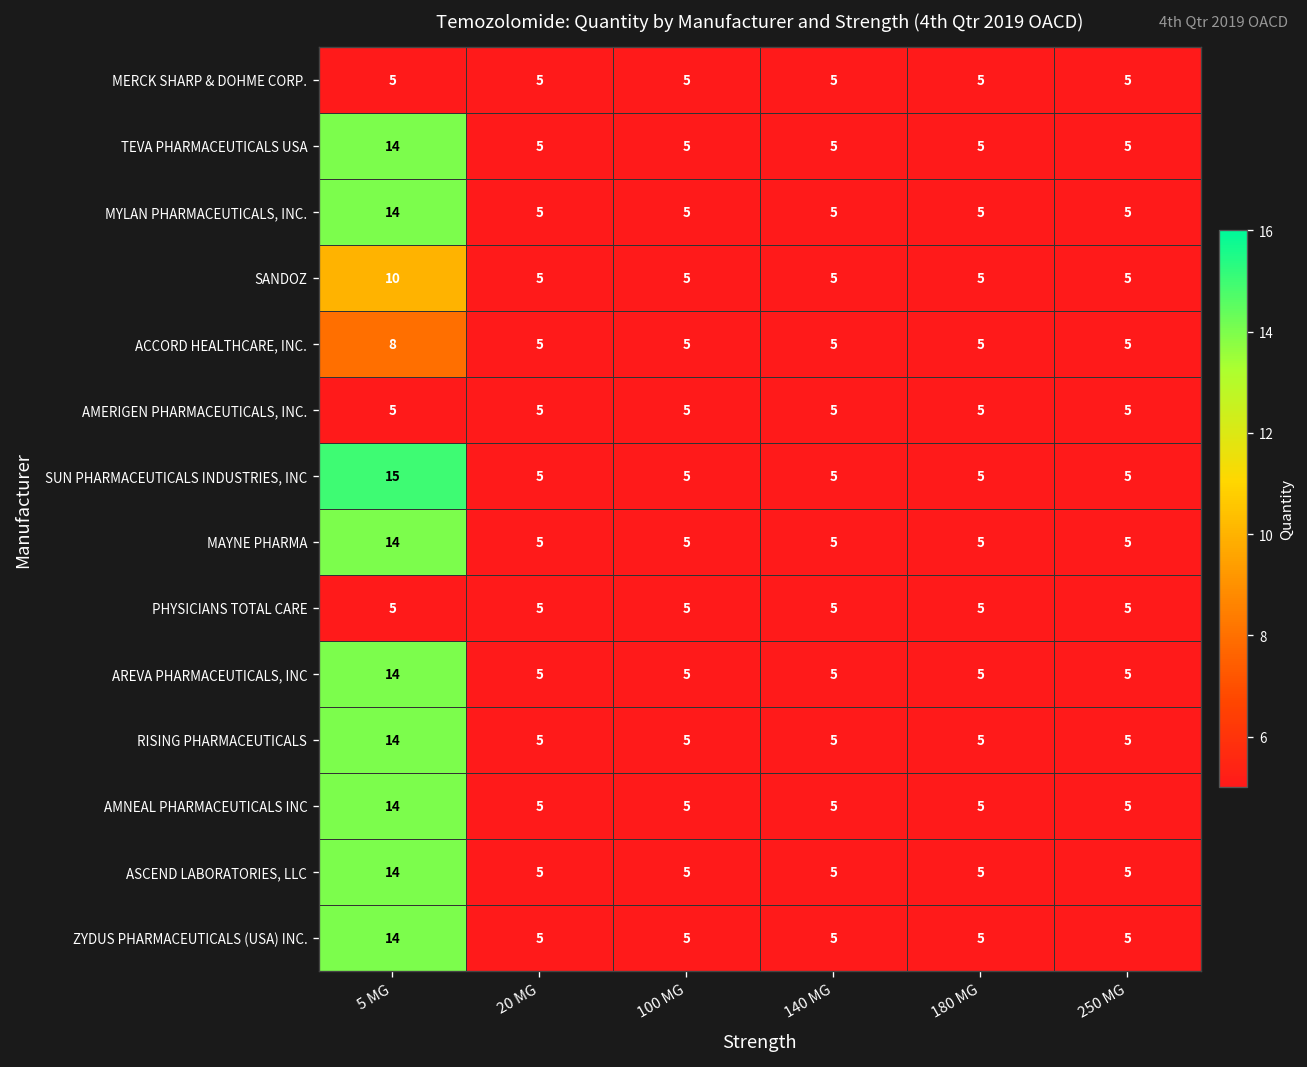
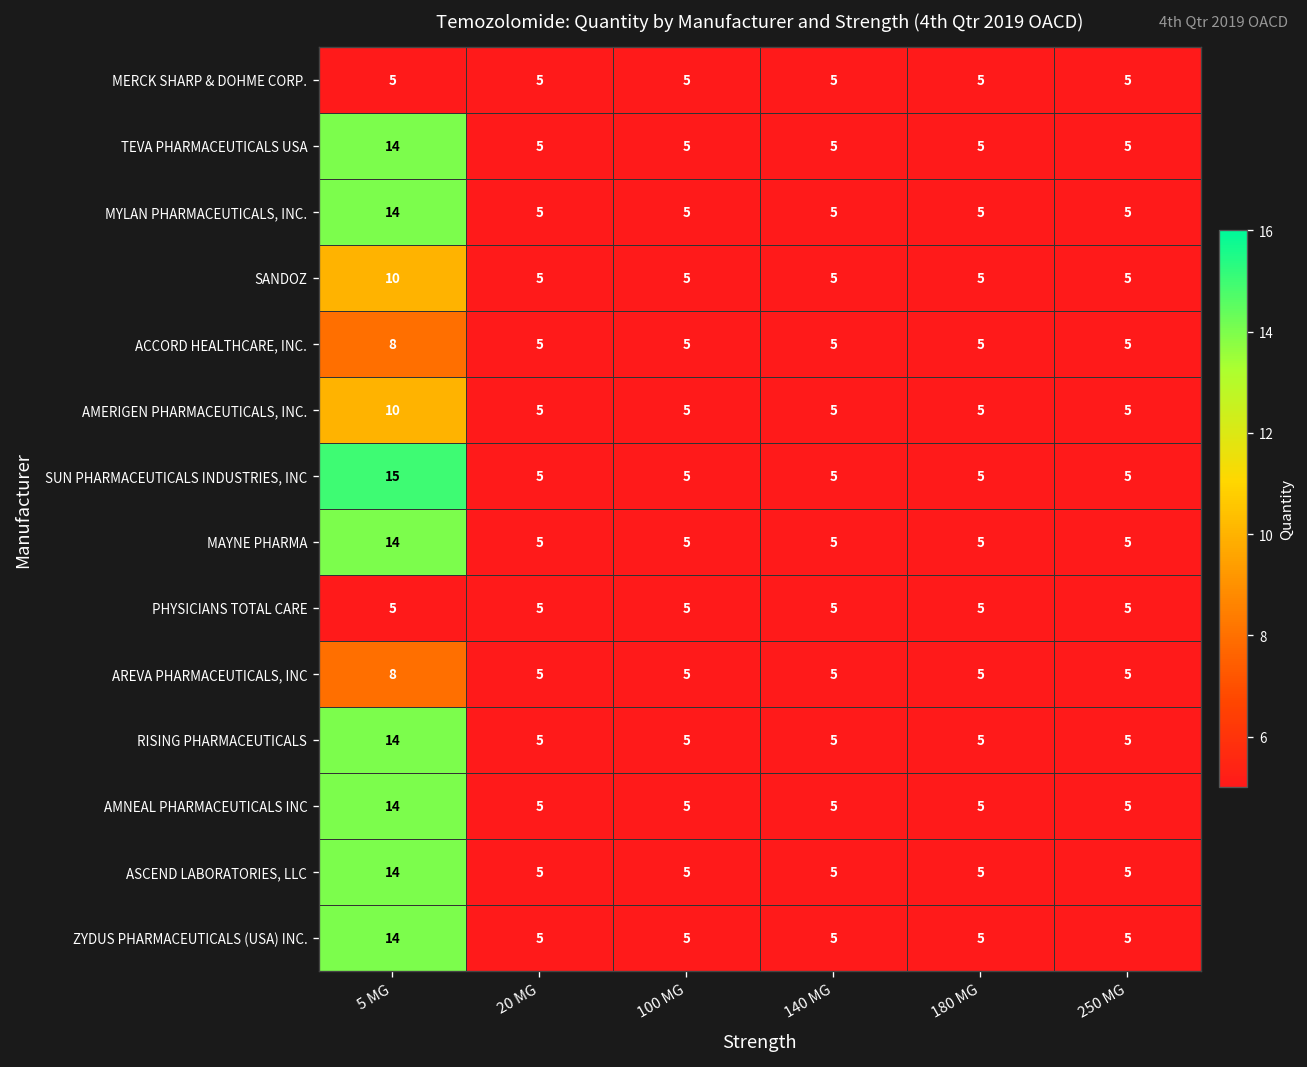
  {
    "MERCK SHARP & DOHME CORP.": {
      "5 MG": 5,
      "20 MG": 5,
      "100 MG": 5,
      "140 MG": 5,
      "180 MG": 5,
      "250 MG": 5
    },
    "TEVA PHARMACEUTICALS USA": {
      "5 MG": 14,
      "20 MG": 5,
      "100 MG": 5,
      "140 MG": 5,
      "180 MG": 5,
      "250 MG": 5
    },
    "MYLAN PHARMACEUTICALS, INC.": {
      "5 MG": 14,
      "20 MG": 5,
      "100 MG": 5,
      "140 MG": 5,
      "180 MG": 5,
      "250 MG": 5
    },
    "SANDOZ": {
      "5 MG": 10,
      "20 MG": 5,
      "100 MG": 5,
      "140 MG": 5,
      "180 MG": 5,
      "250 MG": 5
    },
    "ACCORD HEALTHCARE, INC.": {
      "5 MG": 8,
      "20 MG": 5,
      "100 MG": 5,
      "140 MG": 5,
      "180 MG": 5,
      "250 MG": 5
    },
    "AMERIGEN PHARMACEUTICALS, INC.": {
-     "5 MG": 5,
+     "5 MG": 10,
      "20 MG": 5,
      "100 MG": 5,
      "140 MG": 5,
      "180 MG": 5,
      "250 MG": 5
    },
    "SUN PHARMACEUTICALS INDUSTRIES, INC": {
      "5 MG": 15,
      "20 MG": 5,
      "100 MG": 5,
      "140 MG": 5,
      "180 MG": 5,
      "250 MG": 5
    },
    "MAYNE PHARMA": {
      "5 MG": 14,
      "20 MG": 5,
      "100 MG": 5,
      "140 MG": 5,
      "180 MG": 5,
      "250 MG": 5
    },
    "PHYSICIANS TOTAL CARE": {
      "5 MG": 5,
      "20 MG": 5,
      "100 MG": 5,
      "140 MG": 5,
      "180 MG": 5,
      "250 MG": 5
    },
    "AREVA PHARMACEUTICALS, INC": {
-     "5 MG": 14,
+     "5 MG": 8,
      "20 MG": 5,
      "100 MG": 5,
      "140 MG": 5,
      "180 MG": 5,
      "250 MG": 5
    },
    "RISING PHARMACEUTICALS": {
      "5 MG": 14,
      "20 MG": 5,
      "100 MG": 5,
      "140 MG": 5,
      "180 MG": 5,
      "250 MG": 5
    },
    "AMNEAL PHARMACEUTICALS INC": {
      "5 MG": 14,
      "20 MG": 5,
      "100 MG": 5,
      "140 MG": 5,
      "180 MG": 5,
      "250 MG": 5
    },
    "ASCEND LABORATORIES, LLC": {
      "5 MG": 14,
      "20 MG": 5,
      "100 MG": 5,
      "140 MG": 5,
      "180 MG": 5,
      "250 MG": 5
    },
    "ZYDUS PHARMACEUTICALS (USA) INC.": {
      "5 MG": 14,
      "20 MG": 5,
      "100 MG": 5,
      "140 MG": 5,
      "180 MG": 5,
      "250 MG": 5
    }
  }
